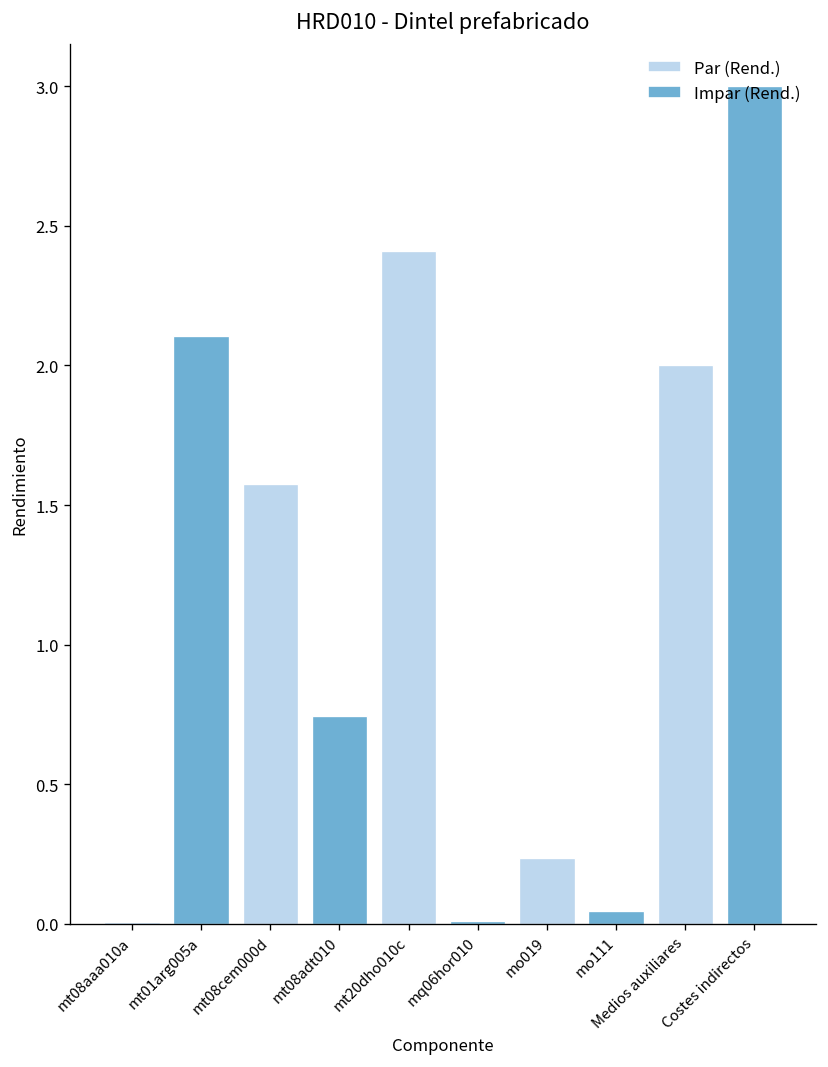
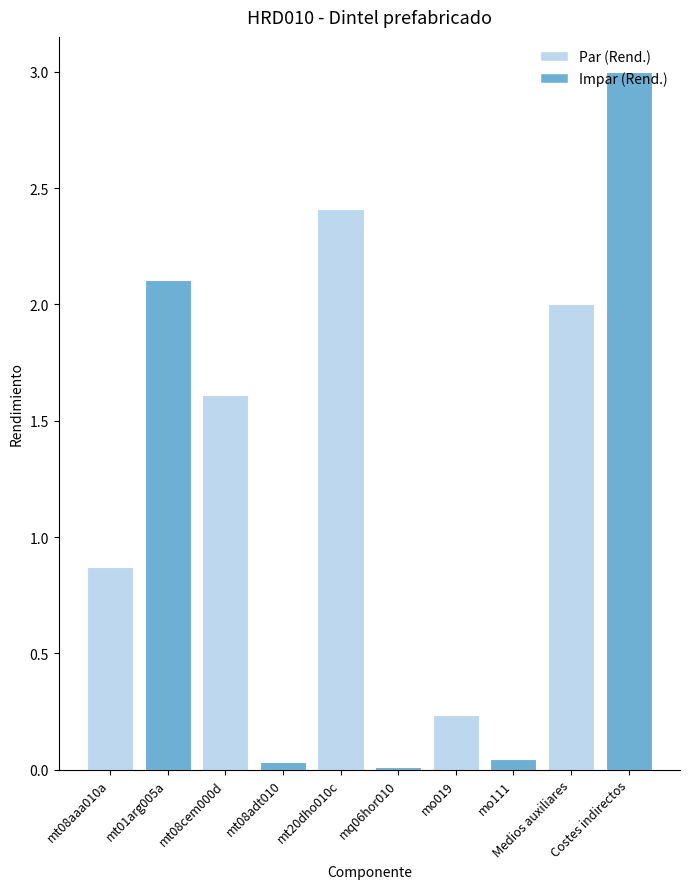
  {
-   "mt08aaa010a": 0.01,
+   "mt08aaa010a": 0.87,
    "mt01arg005a": 2.11,
-   "mt08cem000d": 1.58,
-   "mt08adt010": 0.74,
+   "mt08cem000d": 1.61,
+   "mt08adt010": 0.03,
    "mt20dho010c": 2.41,
    "mo019": 0.24,
    "mo111": 0.05,
    "Medios auxiliares": 2.00,
    "Costes indirectos": 3.00
  }
